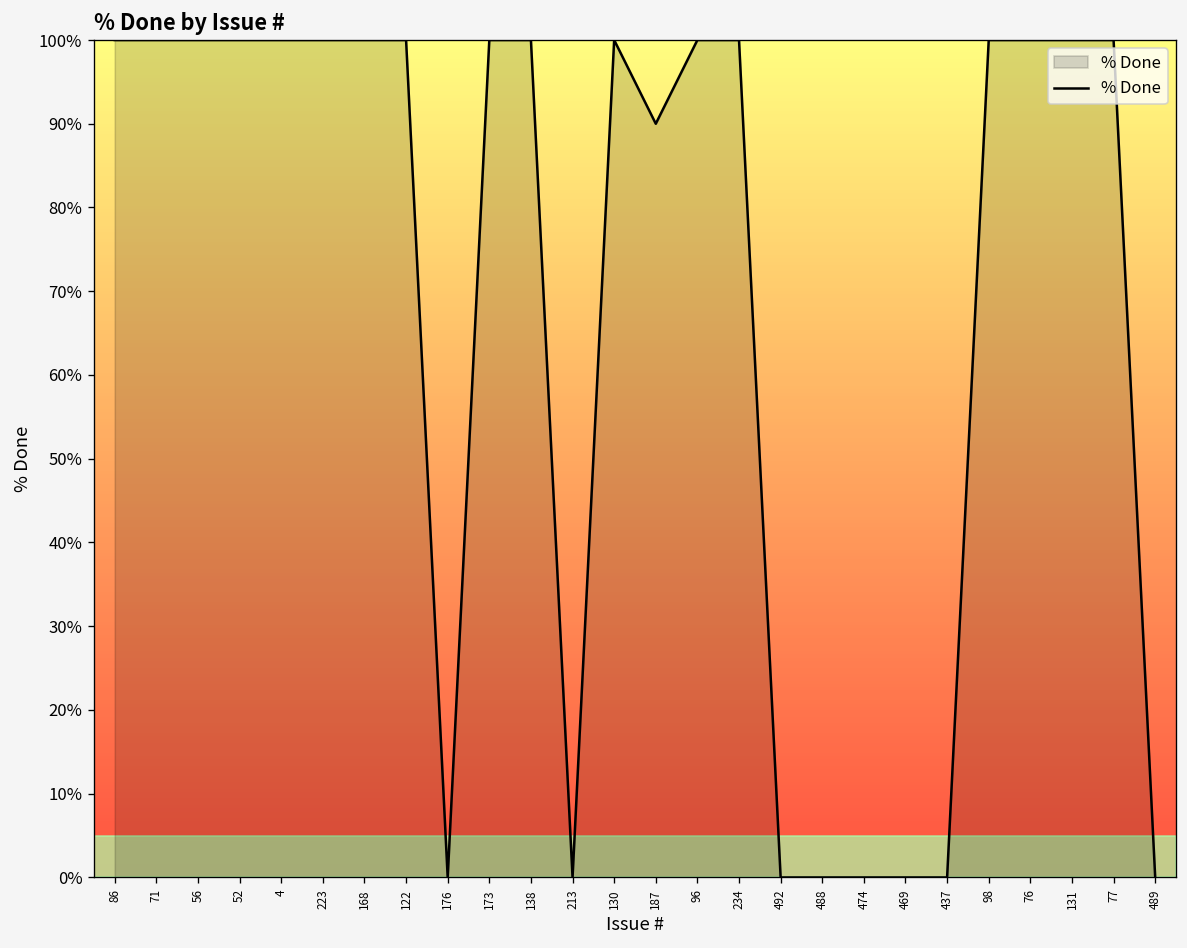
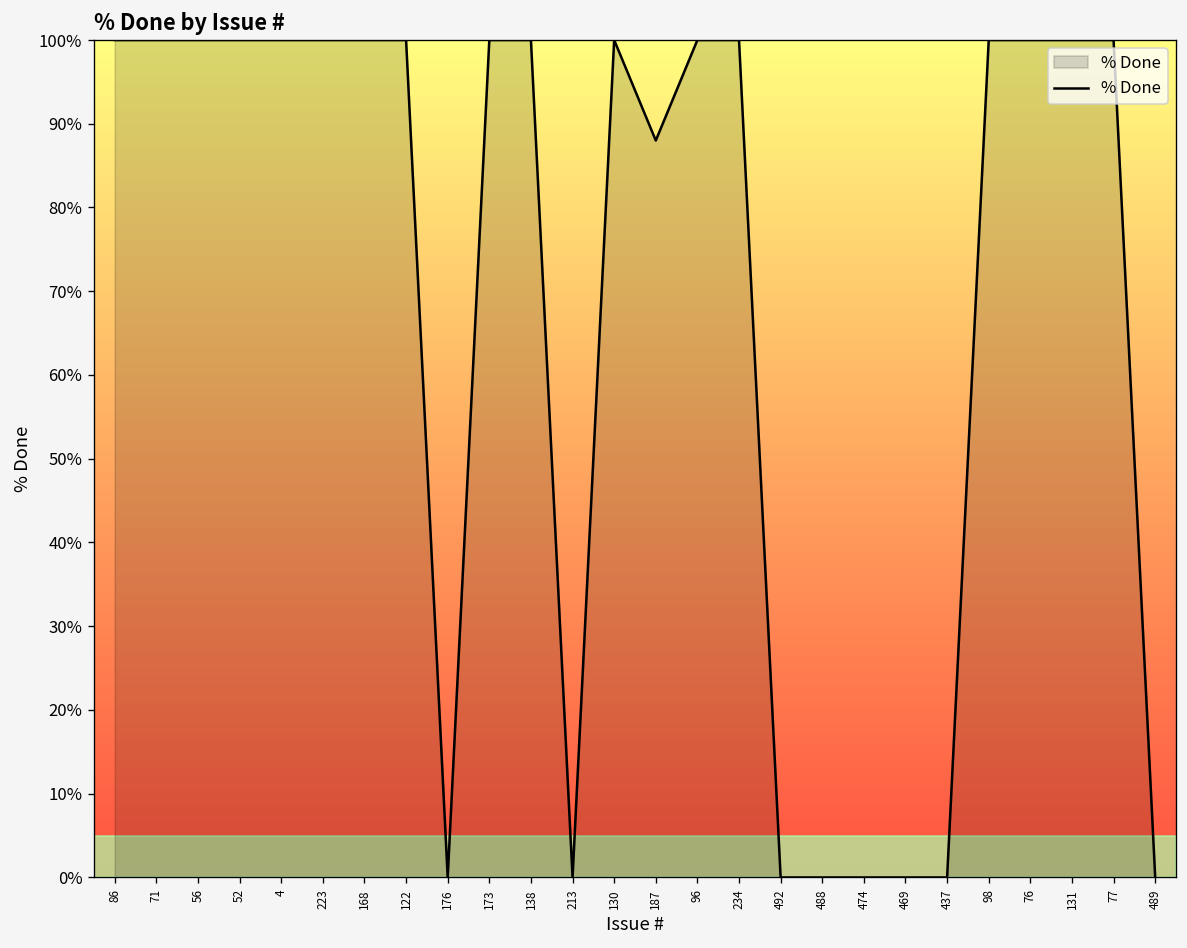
  {
    "86": "100%",
    "71": "100%",
    "56": "100%",
    "52": "100%",
    "4": "100%",
    "223": "100%",
    "168": "100%",
    "122": "100%",
    "173": "100%",
    "138": "100%",
    "130": "100%",
-   "187": "90%",
+   "187": "88%",
    "96": "100%",
    "234": "100%",
    "98": "100%",
    "76": "100%",
    "131": "100%",
    "77": "100%"
  }
